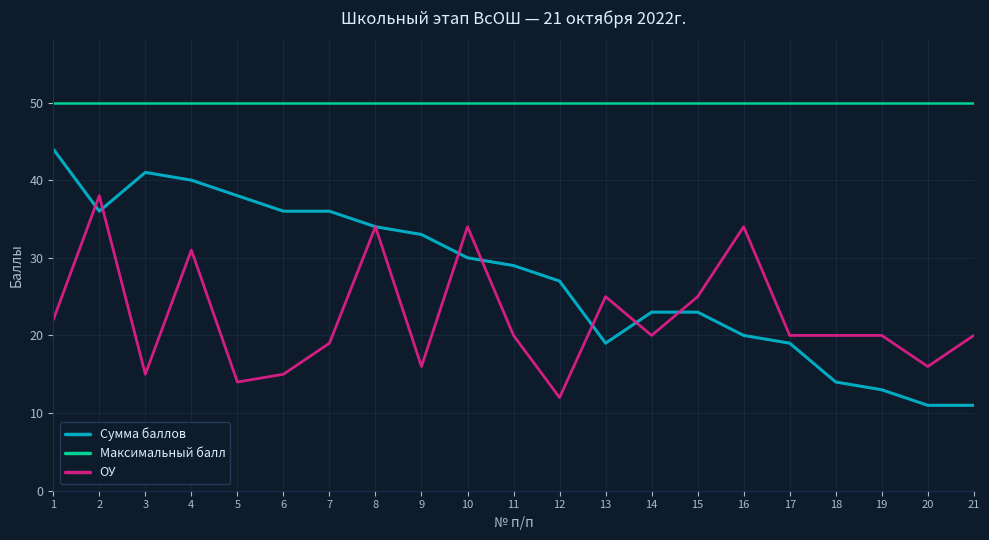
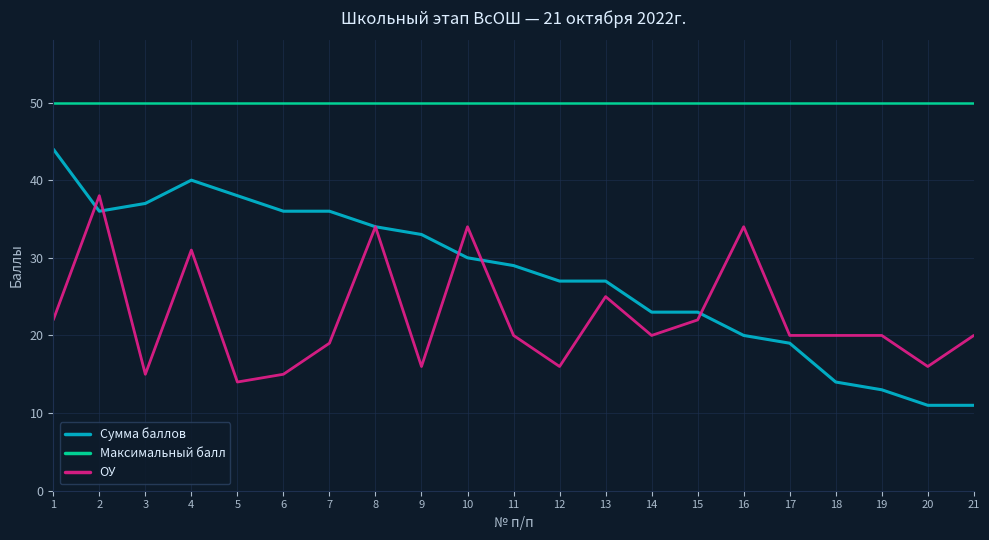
  {
    "Сумма баллов": {
      "1": 44,
      "2": 36,
-     "3": 41,
+     "3": 37,
      "4": 40,
      "5": 38,
      "6": 36,
      "7": 36,
      "9": 33,
      "10": 30,
      "11": 29,
      "12": 27,
-     "13": 19,
+     "13": 27,
      "14": 23,
      "15": 23,
      "16": 20,
      "17": 19,
      "18": 14,
      "19": 13,
      "20": 11,
      "21": 11
    },
    "Максимальный балл": {
      "1": 50,
      "2": 50,
      "3": 50,
      "4": 50,
      "5": 50,
      "6": 50,
      "7": 50,
      "8": 50,
      "9": 50,
      "10": 50,
      "11": 50,
      "12": 50,
      "13": 50,
      "14": 50,
      "15": 50,
      "16": 50,
      "17": 50,
      "18": 50,
      "19": 50,
      "20": 50,
      "21": 50
    },
    "ОУ": {
      "1": 22,
      "2": 38,
      "3": 15,
      "4": 31,
      "5": 14,
      "6": 15,
      "7": 19,
      "9": 16,
      "10": 34,
      "11": 20,
-     "12": 12,
+     "12": 16,
      "13": 25,
      "14": 20,
-     "15": 25,
+     "15": 22,
      "16": 34,
      "17": 20,
      "18": 20,
      "19": 20,
      "20": 16,
      "21": 20
    }
  }
